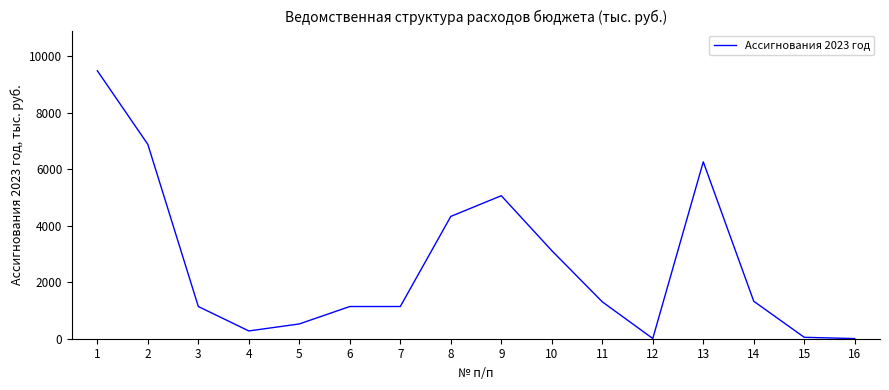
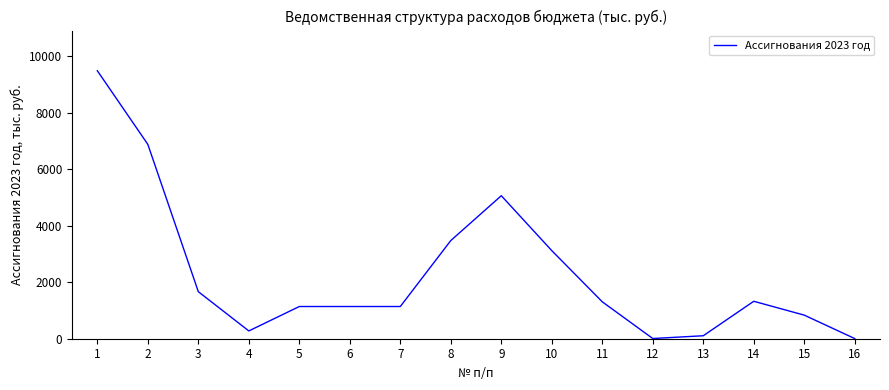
  {
    "1": 9500,
    "2": 6900,
-   "3": 1100,
+   "3": 1700,
    "4": 300,
-   "5": 500,
+   "5": 1100,
    "6": 1100,
    "7": 1100,
-   "8": 4300,
+   "8": 3500,
    "9": 5100,
    "10": 3100,
    "11": 1300,
    "12": 0,
-   "13": 6300,
+   "13": 100,
    "14": 1300,
-   "15": 100,
+   "15": 800,
    "16": 0
  }
